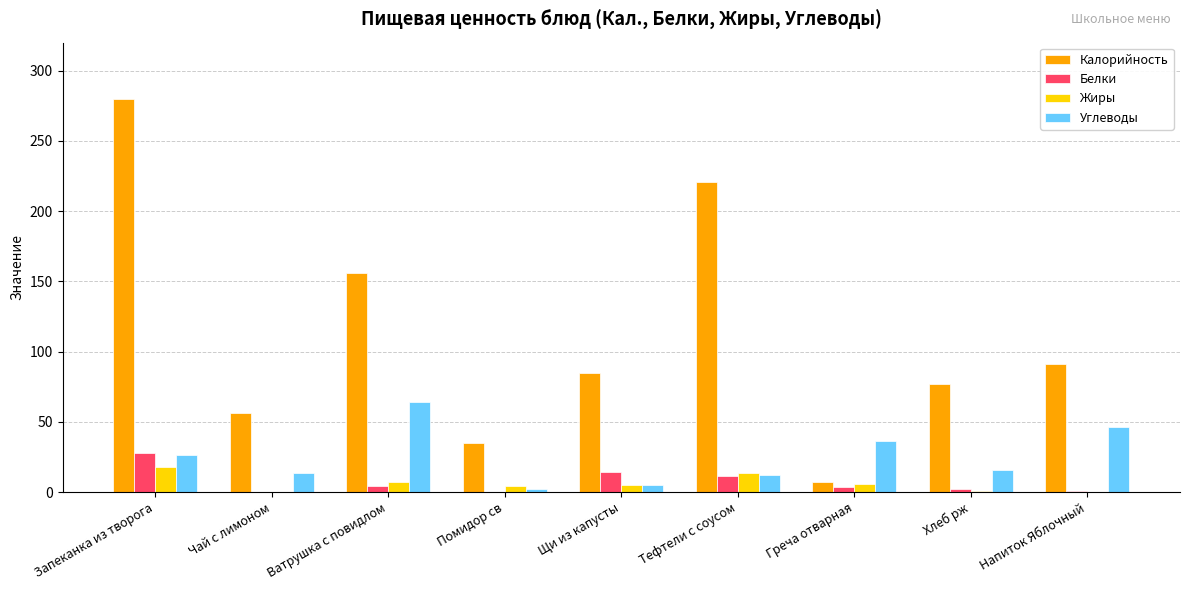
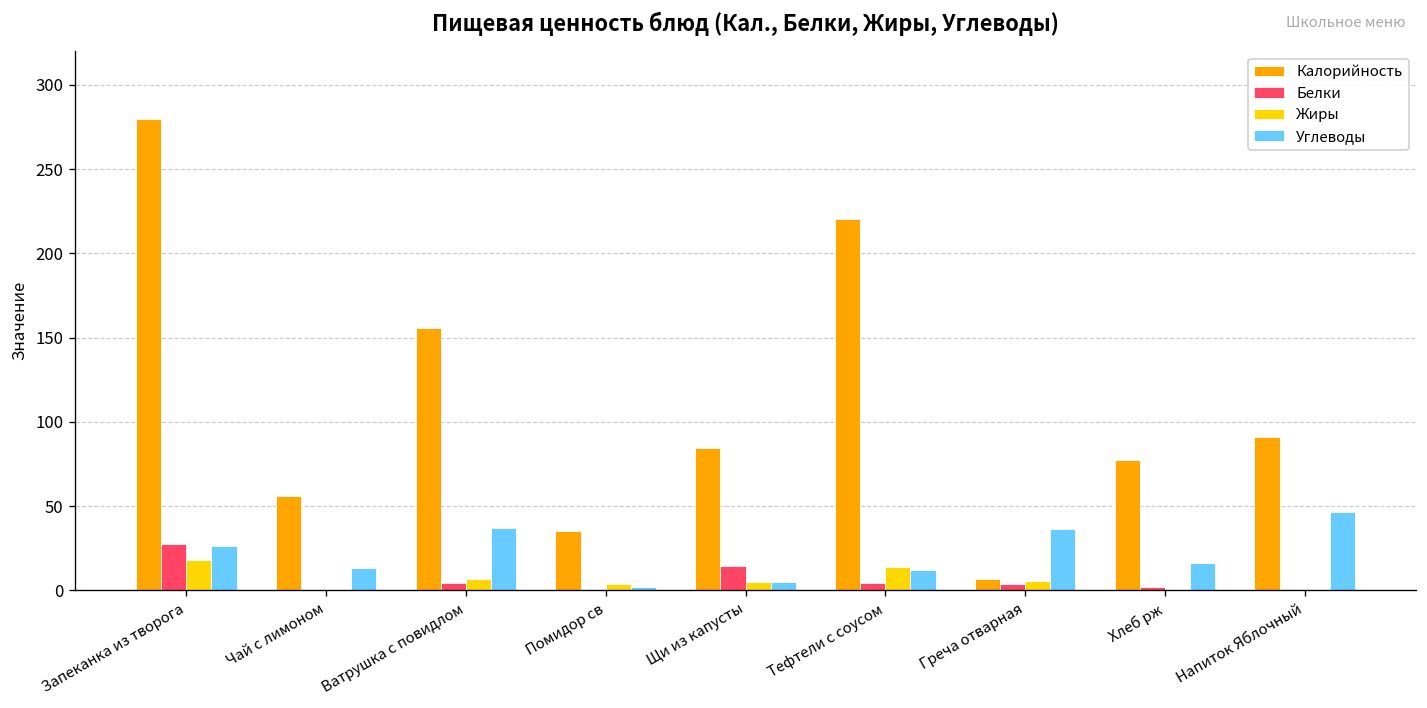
  {
    "Белки": {
      "Запеканка из творога": 28,
      "Ватрушка с повидлом": 4,
      "Щи из капусты": 15,
-     "Тефтели с соусом": 12,
+     "Тефтели с соусом": 4,
      "Греча отварная": 4,
      "Хлеб рж": 2
    },
    "Углеводы": {
      "Запеканка из творога": 26,
      "Чай с лимоном": 14,
-     "Ватрушка с повидлом": 64,
+     "Ватрушка с повидлом": 37,
      "Помидор св": 2,
      "Щи из капусты": 5,
      "Тефтели с соусом": 12,
      "Греча отварная": 37,
      "Хлеб рж": 16,
      "Напиток Яблочный": 47
    }
  }
